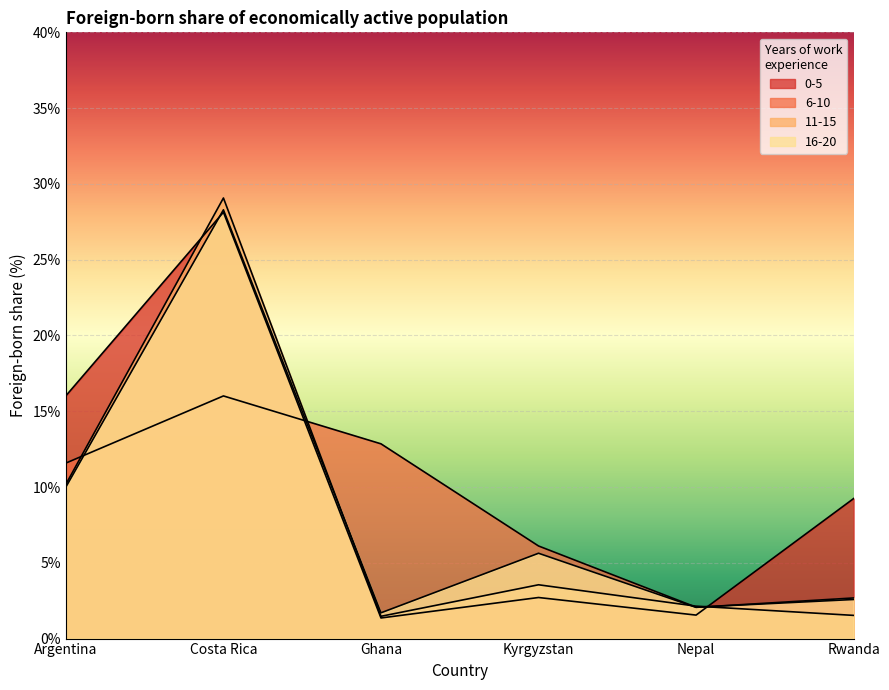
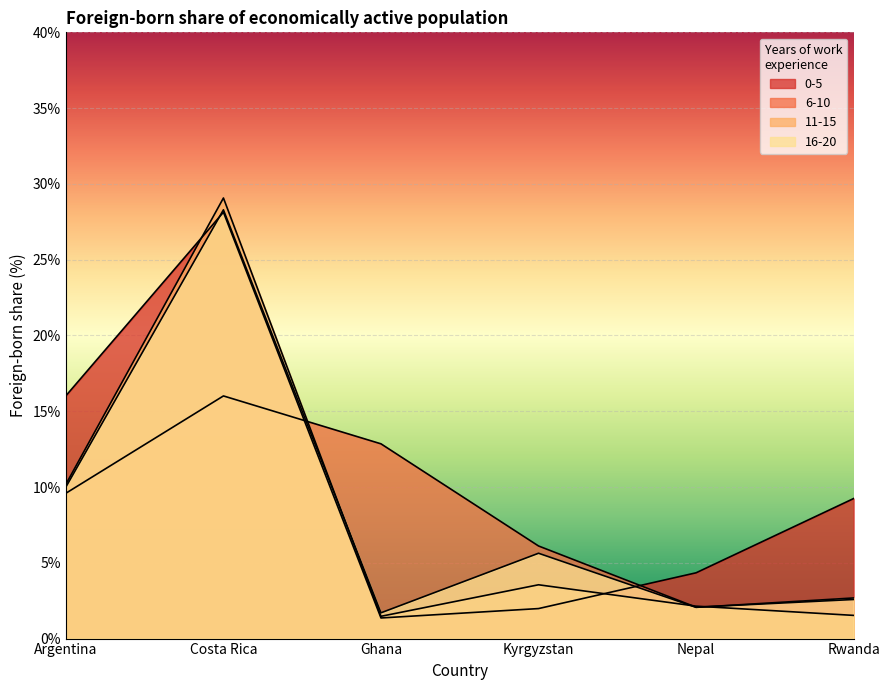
  {
    "0-5": {
      "Argentina": "16.0%",
-     "Kyrgyzstan": "2.7%",
-     "Nepal": "1.6%",
+     "Kyrgyzstan": "2.0%",
+     "Nepal": "4.3%",
      "Rwanda": "9.2%"
    },
    "6-10": {
-     "Argentina": "11.6%",
+     "Argentina": "9.6%",
      "Costa Rica": "16.0%",
      "Ghana": "12.9%",
      "Kyrgyzstan": "6.1%"
    },
    "11-15": {
      "Argentina": "10.2%",
      "Costa Rica": "29.1%",
      "Kyrgyzstan": "3.6%",
      "Rwanda": "1.5%"
    },
    "16-20": {
      "Argentina": "10.0%",
      "Ghana": "1.7%",
      "Kyrgyzstan": "5.6%"
    }
  }
